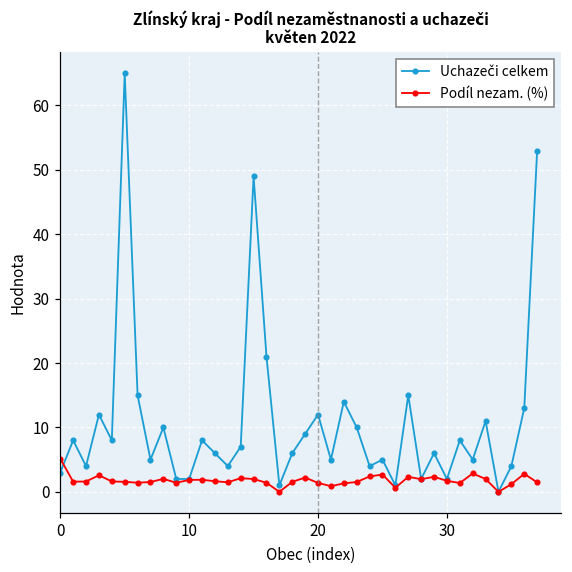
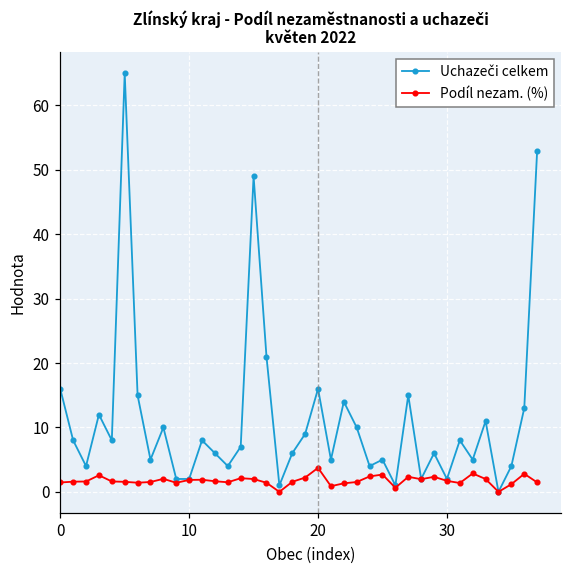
  {
    "Uchazeči celkem": {
-     "0": 3,
-     "20": 12
+     "0": 16,
+     "20": 16
    },
    "Podíl nezam. (%)": {
-     "0": 5,
-     "20": 1
+     "0": 1,
+     "20": 4
    }
  }
